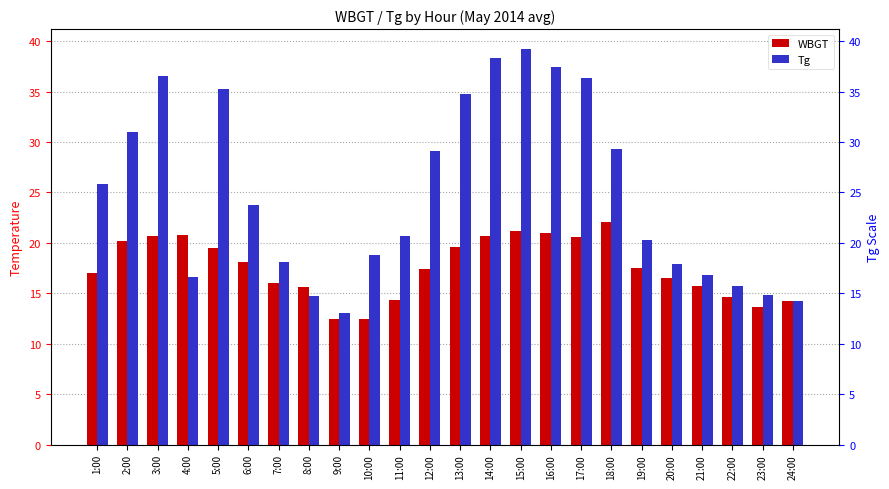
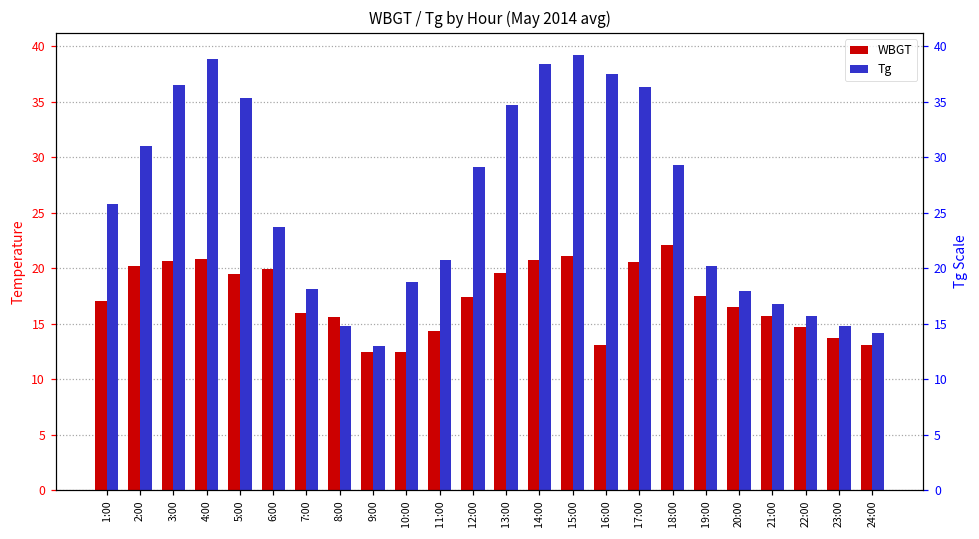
  {
    "WBGT": {
      "1:00": 17.0,
      "2:00": 20.2,
      "3:00": 20.6,
      "4:00": 20.8,
      "5:00": 19.5,
-     "6:00": 18.1,
+     "6:00": 20.0,
      "7:00": 16.0,
      "8:00": 15.6,
      "9:00": 12.4,
      "10:00": 12.4,
      "11:00": 14.4,
      "12:00": 17.4,
      "13:00": 19.6,
      "14:00": 20.7,
      "15:00": 21.1,
-     "16:00": 21.0,
+     "16:00": 13.1,
      "17:00": 20.6,
      "18:00": 22.1,
      "19:00": 17.5,
      "20:00": 16.5,
      "21:00": 15.7,
      "22:00": 14.7,
      "23:00": 13.7,
-     "24:00": 14.2
+     "24:00": 13.1
    },
    "Tg": {
      "1:00": 25.8,
      "2:00": 31.0,
      "3:00": 36.5,
-     "4:00": 16.6,
+     "4:00": 38.9,
      "5:00": 35.3,
      "6:00": 23.7,
      "7:00": 18.1,
      "8:00": 14.8,
      "9:00": 13.0,
      "10:00": 18.8,
      "11:00": 20.7,
      "12:00": 29.1,
      "13:00": 34.7,
      "14:00": 38.4,
      "15:00": 39.2,
      "16:00": 37.5,
      "17:00": 36.4,
      "18:00": 29.3,
      "19:00": 20.2,
      "20:00": 17.9,
      "21:00": 16.8,
      "22:00": 15.7,
      "23:00": 14.8,
      "24:00": 14.2
    }
  }
